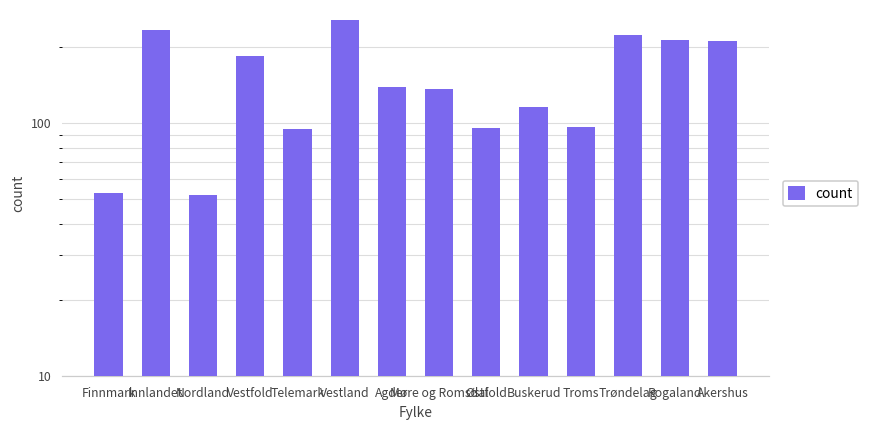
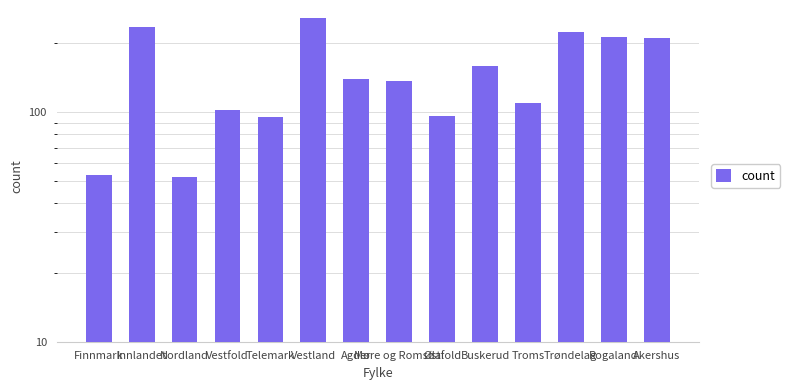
  {
    "Finnmark": 53,
    "Innlandet": 230,
    "Nordland": 52,
-   "Vestfold": 180,
+   "Vestfold": 100,
    "Telemark": 95,
    "Vestland": 260,
-   "Buskerud": 120,
-   "Troms": 97,
+   "Buskerud": 160,
+   "Troms": 110,
    "Akershus": 210
  }
